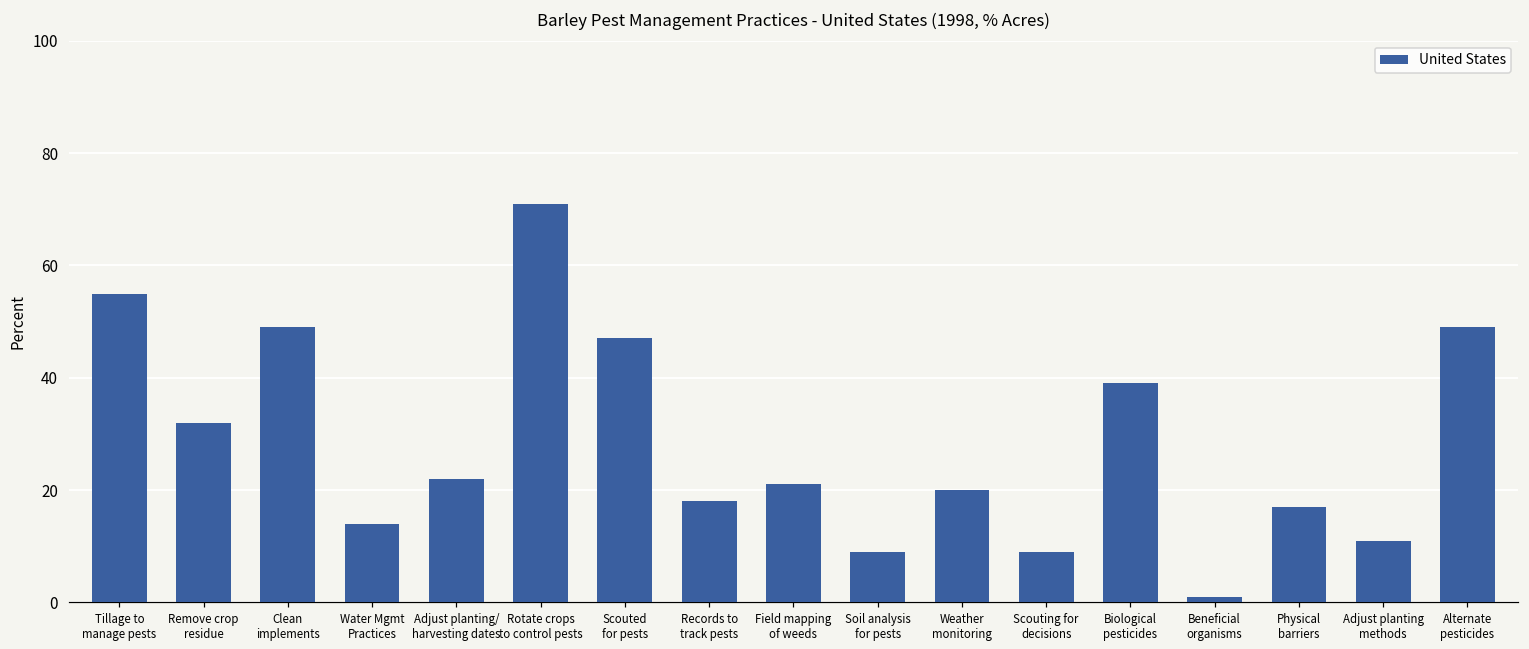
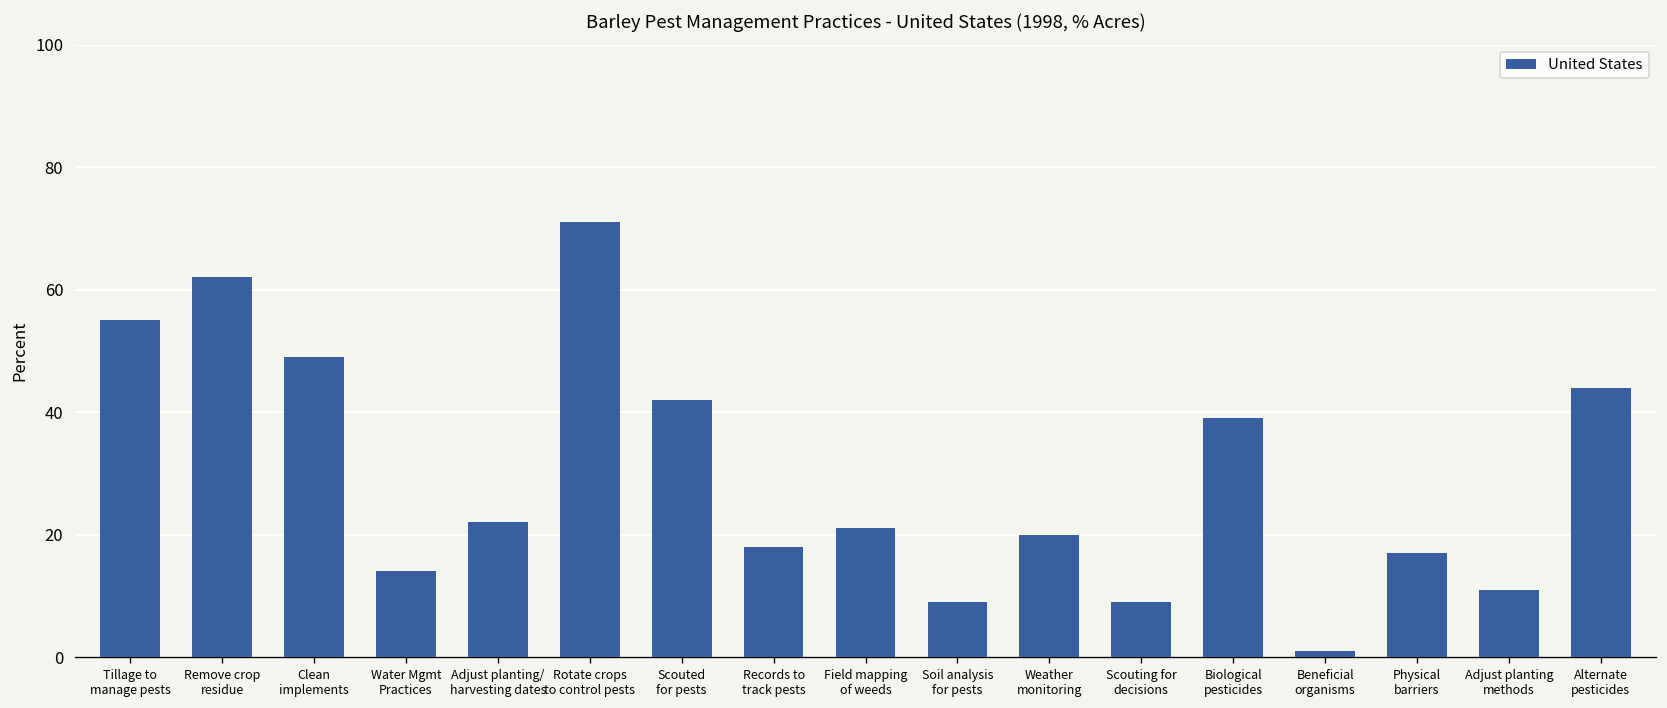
  {
    "Tillage to manage pests": 55,
-   "Remove crop residue": 32,
+   "Remove crop residue": 62,
    "Clean implements": 49,
    "Water Mgmt Practices": 14,
    "Adjust planting/ harvesting dates": 22,
    "Rotate crops to control pests": 71,
-   "Scouted for pests": 47,
+   "Scouted for pests": 42,
    "Records to track pests": 18,
    "Field mapping of weeds": 21,
    "Soil analysis for pests": 9,
    "Weather monitoring": 20,
    "Scouting for decisions": 9,
    "Biological pesticides": 39,
    "Beneficial organisms": 1,
    "Physical barriers": 17,
    "Adjust planting methods": 11,
-   "Alternate pesticides": 49
+   "Alternate pesticides": 44
  }
